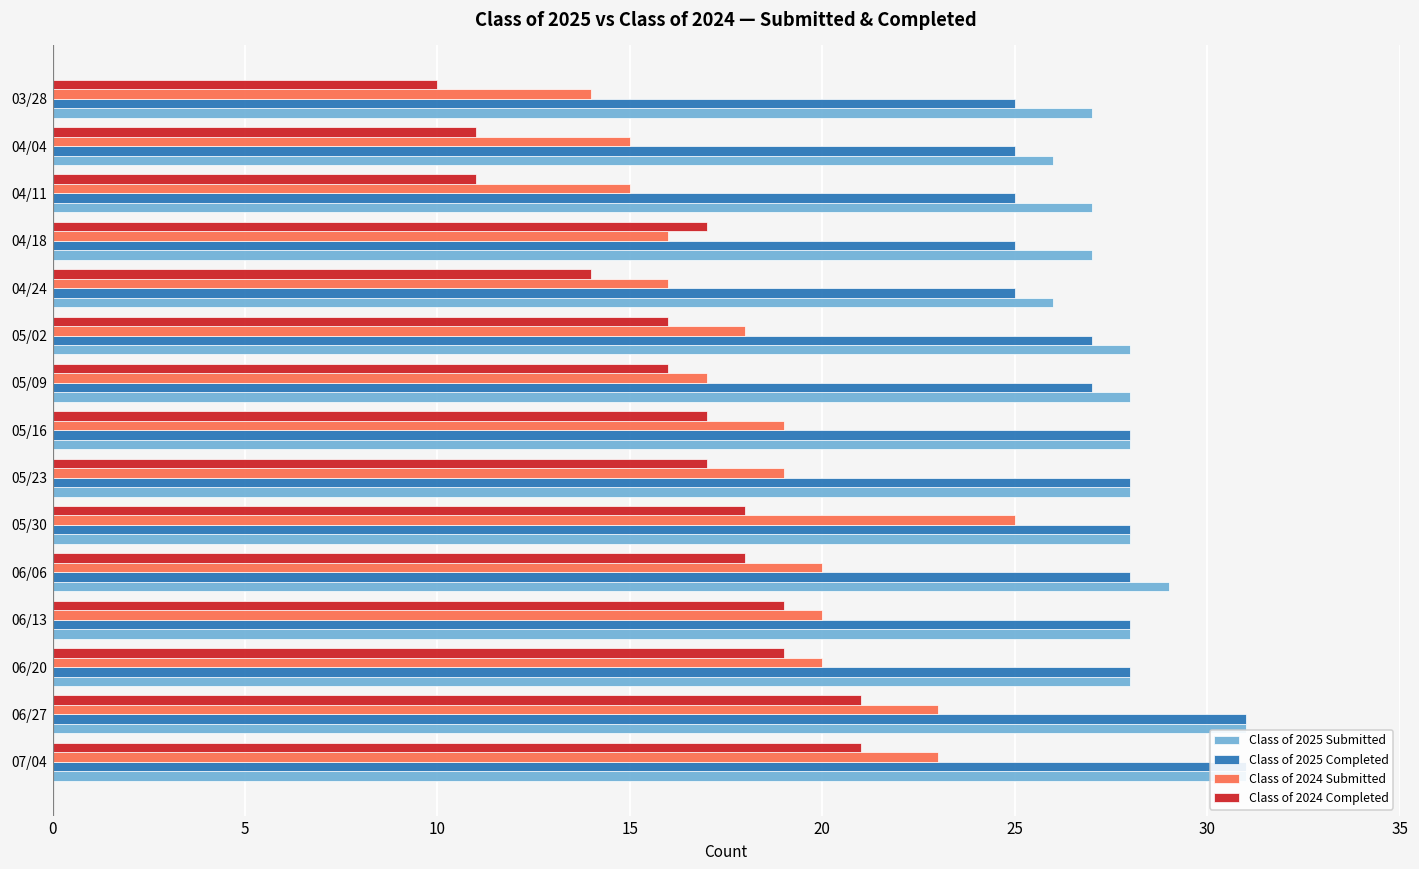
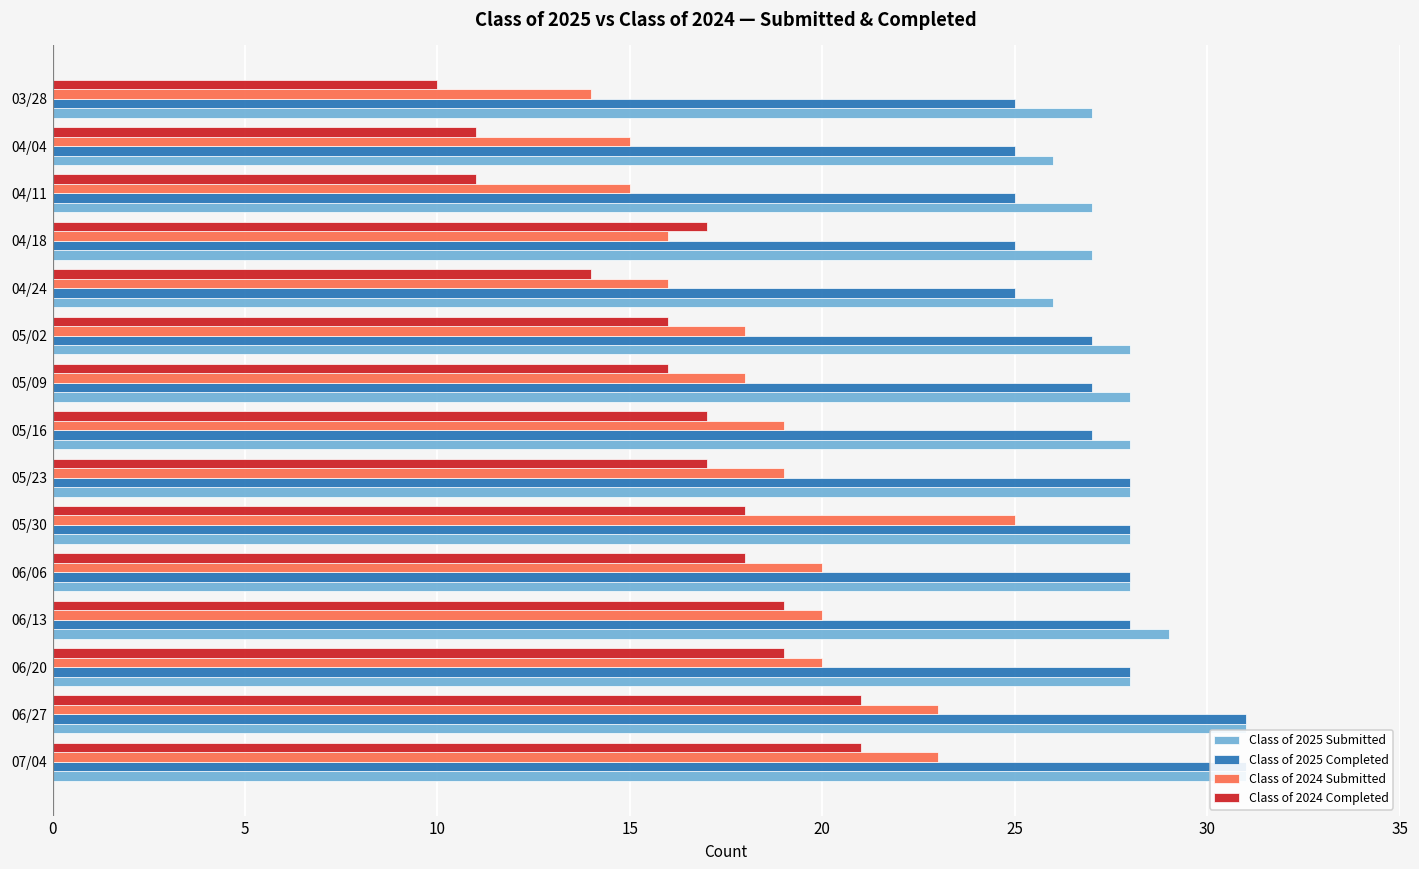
  {
    "Class of 2025 Submitted": {
      "03/28": 27,
      "04/04": 26,
      "04/11": 27,
      "04/18": 27,
      "04/24": 26,
      "05/02": 28,
      "05/09": 28,
      "05/16": 28,
      "05/23": 28,
      "05/30": 28,
-     "06/06": 29,
-     "06/13": 28,
+     "06/06": 28,
+     "06/13": 29,
      "06/20": 28,
      "06/27": 31
    },
    "Class of 2025 Completed": {
      "03/28": 25,
      "04/04": 25,
      "04/11": 25,
      "04/18": 25,
      "04/24": 25,
      "05/02": 27,
      "05/09": 27,
-     "05/16": 28,
+     "05/16": 27,
      "05/23": 28,
      "05/30": 28,
      "06/06": 28,
      "06/13": 28,
      "06/20": 28,
      "06/27": 31
    },
    "Class of 2024 Submitted": {
      "03/28": 14,
      "04/04": 15,
      "04/11": 15,
      "04/18": 16,
      "04/24": 16,
      "05/02": 18,
-     "05/09": 17,
+     "05/09": 18,
      "05/16": 19,
      "05/23": 19,
      "05/30": 25,
      "06/06": 20,
      "06/13": 20,
      "06/20": 20,
      "06/27": 23,
      "07/04": 23
    },
    "Class of 2024 Completed": {
      "03/28": 10,
      "04/04": 11,
      "04/11": 11,
      "04/18": 17,
      "04/24": 14,
      "05/02": 16,
      "05/09": 16,
      "05/16": 17,
      "05/23": 17,
      "05/30": 18,
      "06/06": 18,
      "06/13": 19,
      "06/20": 19,
      "06/27": 21,
      "07/04": 21
    }
  }
